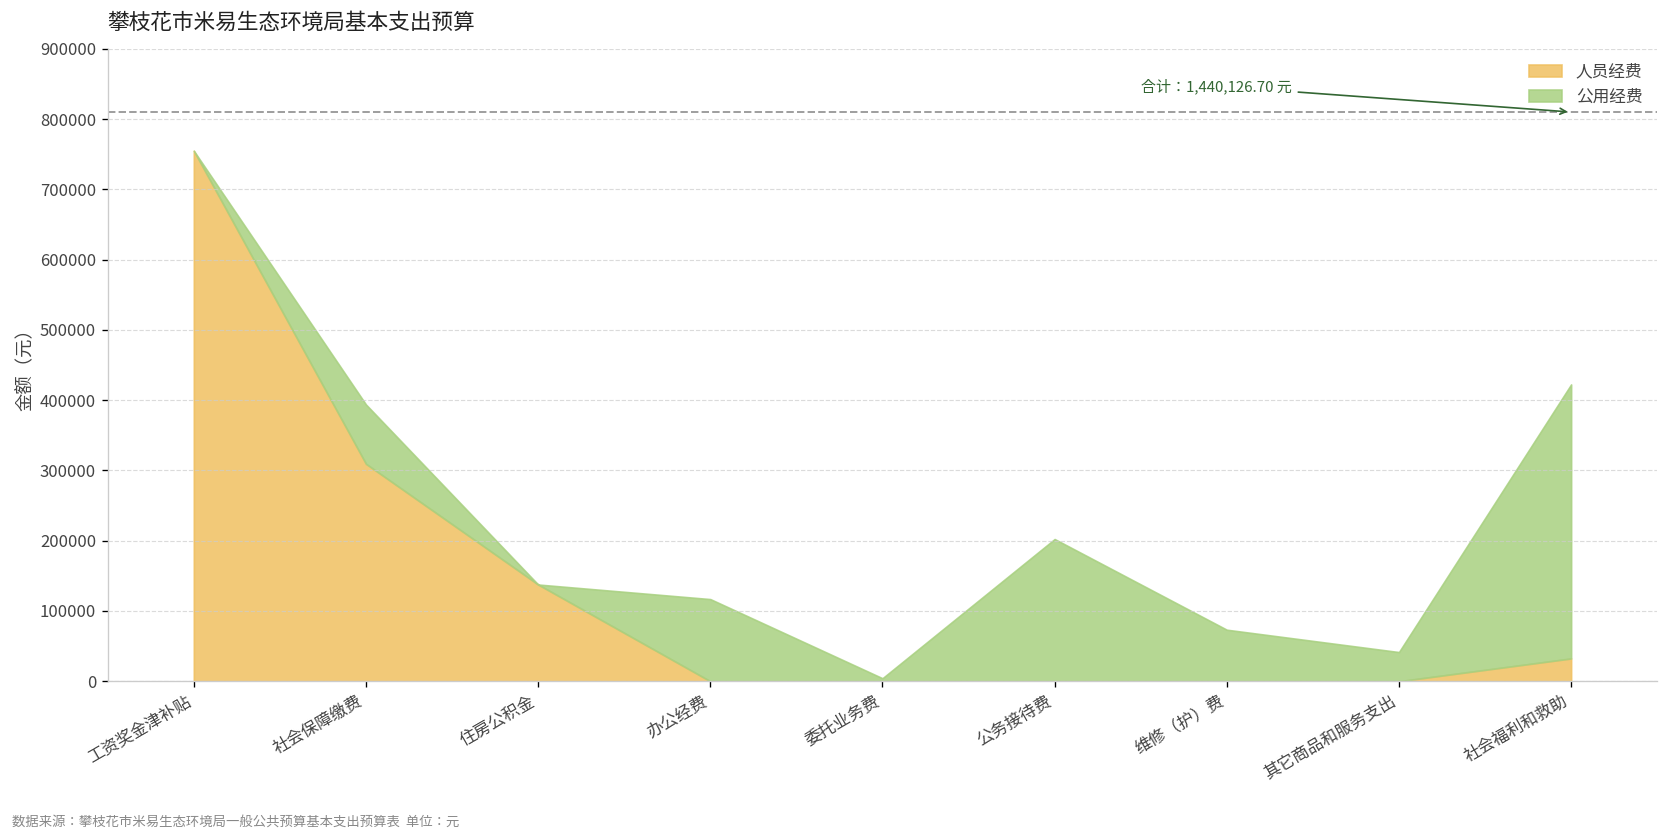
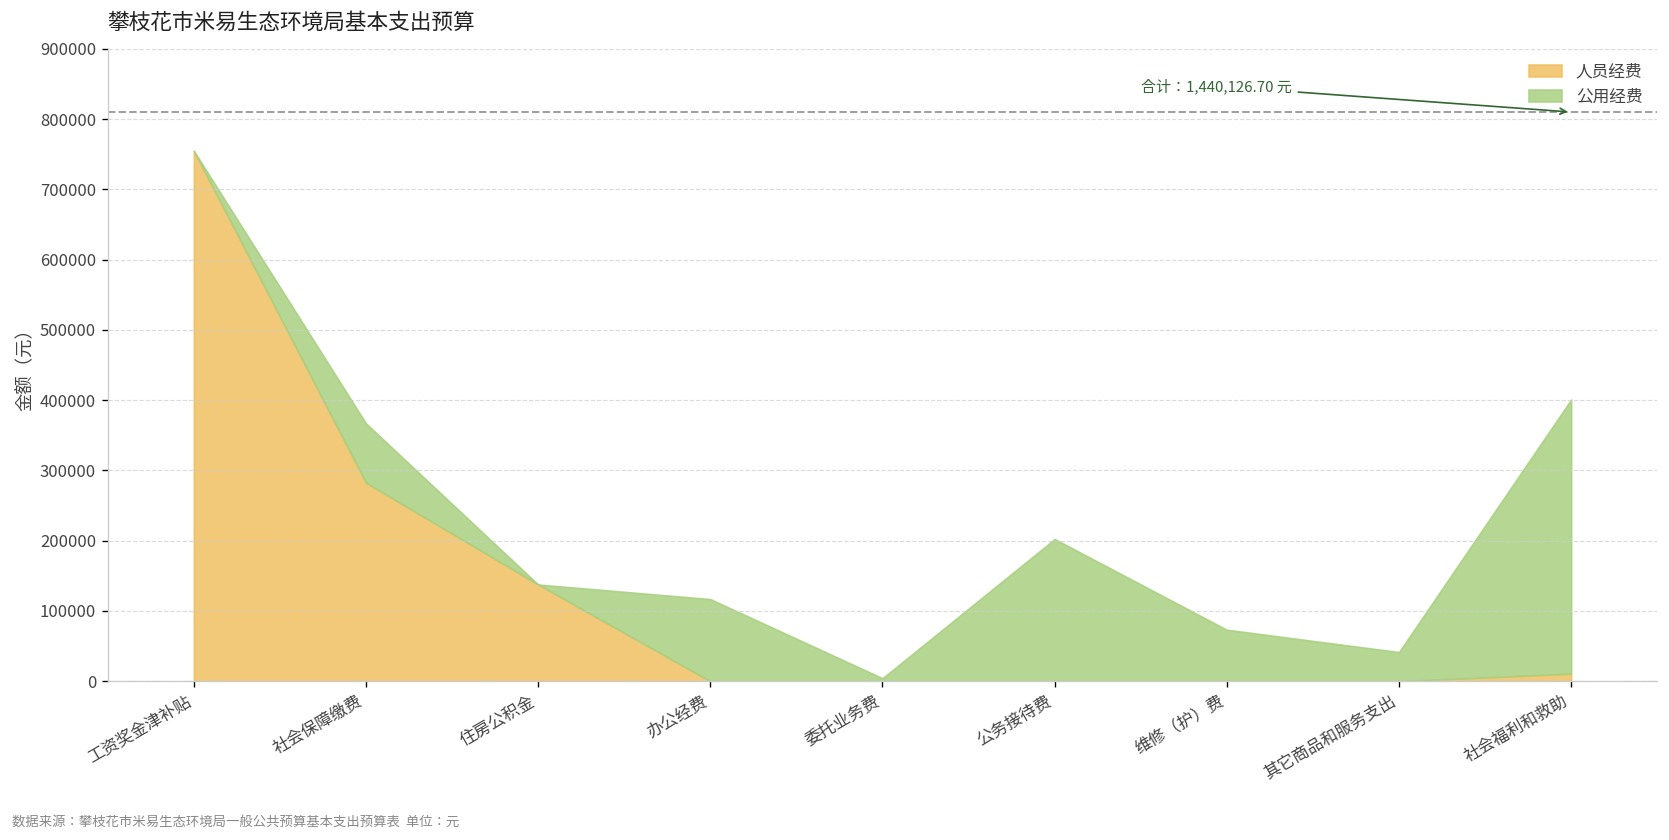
  {
    "人员经费": {
-     "社会保障缴费": 310000,
+     "社会保障缴费": 280000,
      "办公经费": 0,
      "公务接待费": 0,
      "维修（护）费": 0,
      "其它商品和服务支出": 0,
-     "社会福利和救助": 30000
+     "社会福利和救助": 10000
    },
    "公用经费": {
      "社会保障缴费": 80000,
      "办公经费": 120000,
      "公务接待费": 200000,
      "维修（护）费": 70000,
      "其它商品和服务支出": 40000,
      "社会福利和救助": 390000
    }
  }
